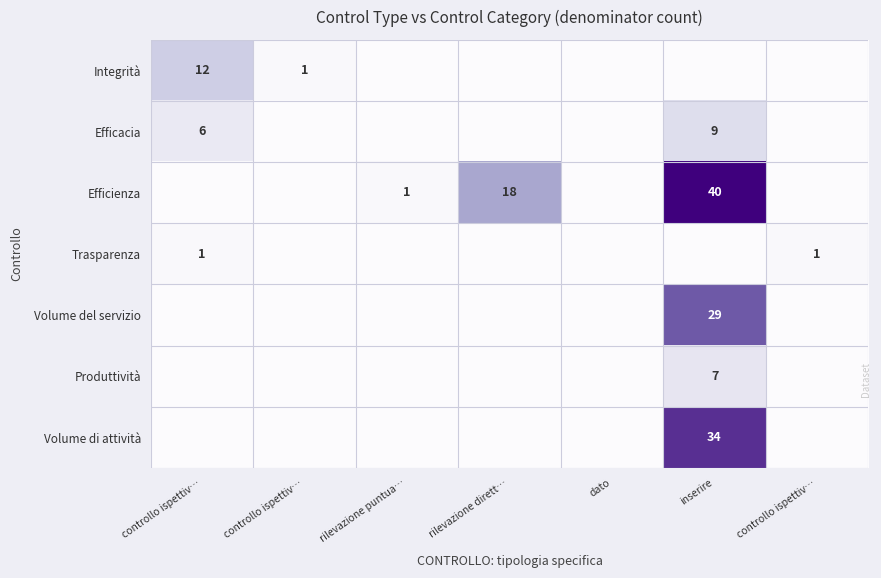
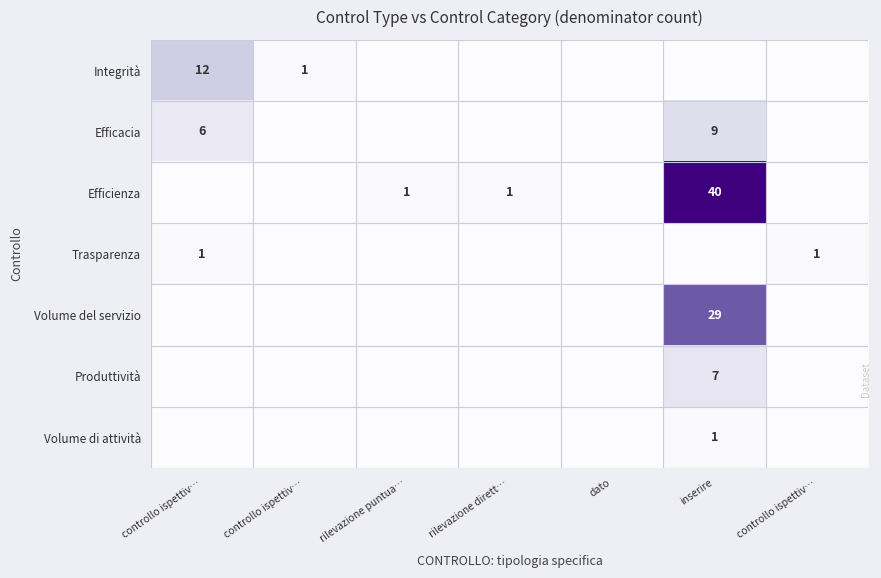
  {
    "Efficacia": {
      "inserire": 9
    },
    "Efficienza": {
      "rilevazione puntua…": 1,
-     "rilevazione dirett…": 18,
+     "rilevazione dirett…": 1,
      "inserire": 40
    },
    "Volume del servizio": {
      "inserire": 29
    },
    "Produttività": {
      "inserire": 7
    },
    "Volume di attività": {
-     "inserire": 34
+     "inserire": 1
    }
  }
